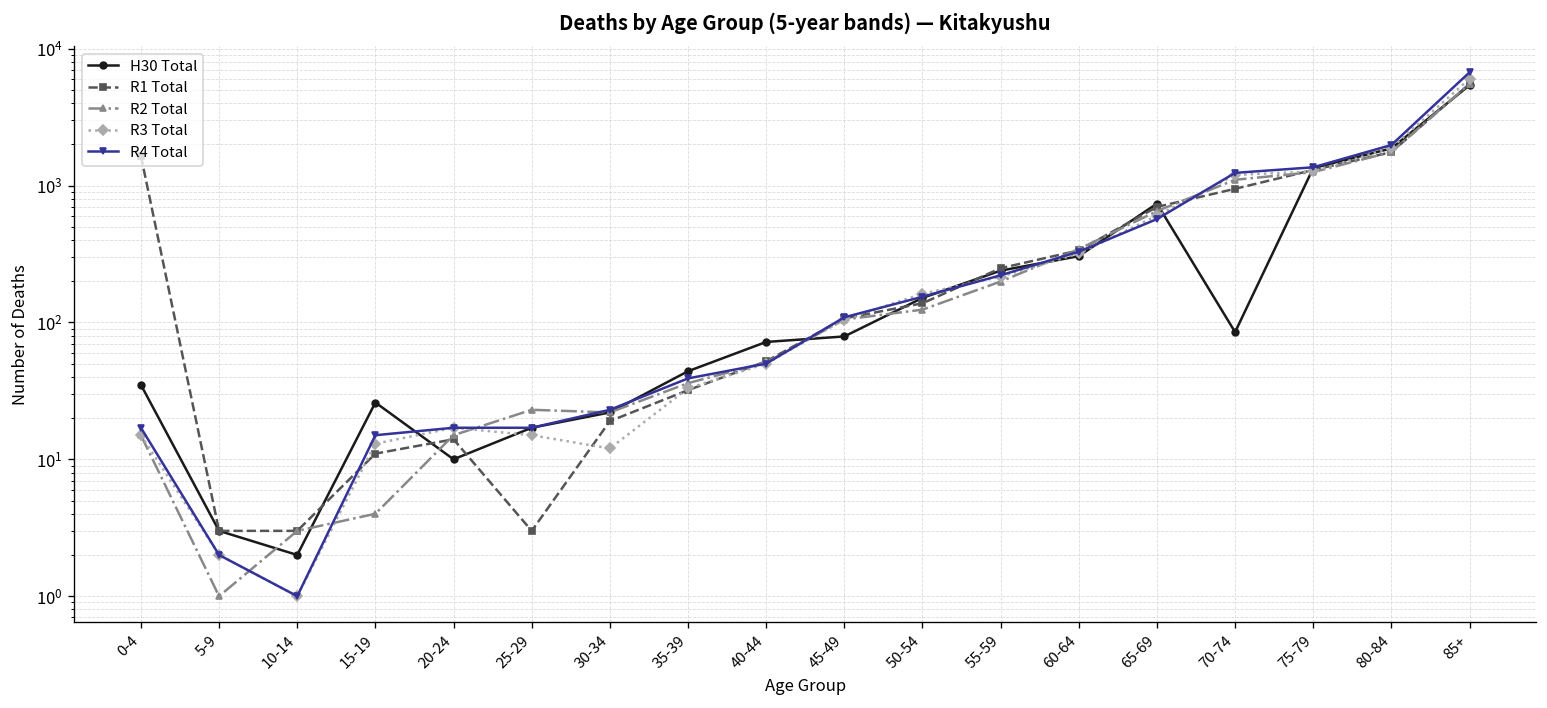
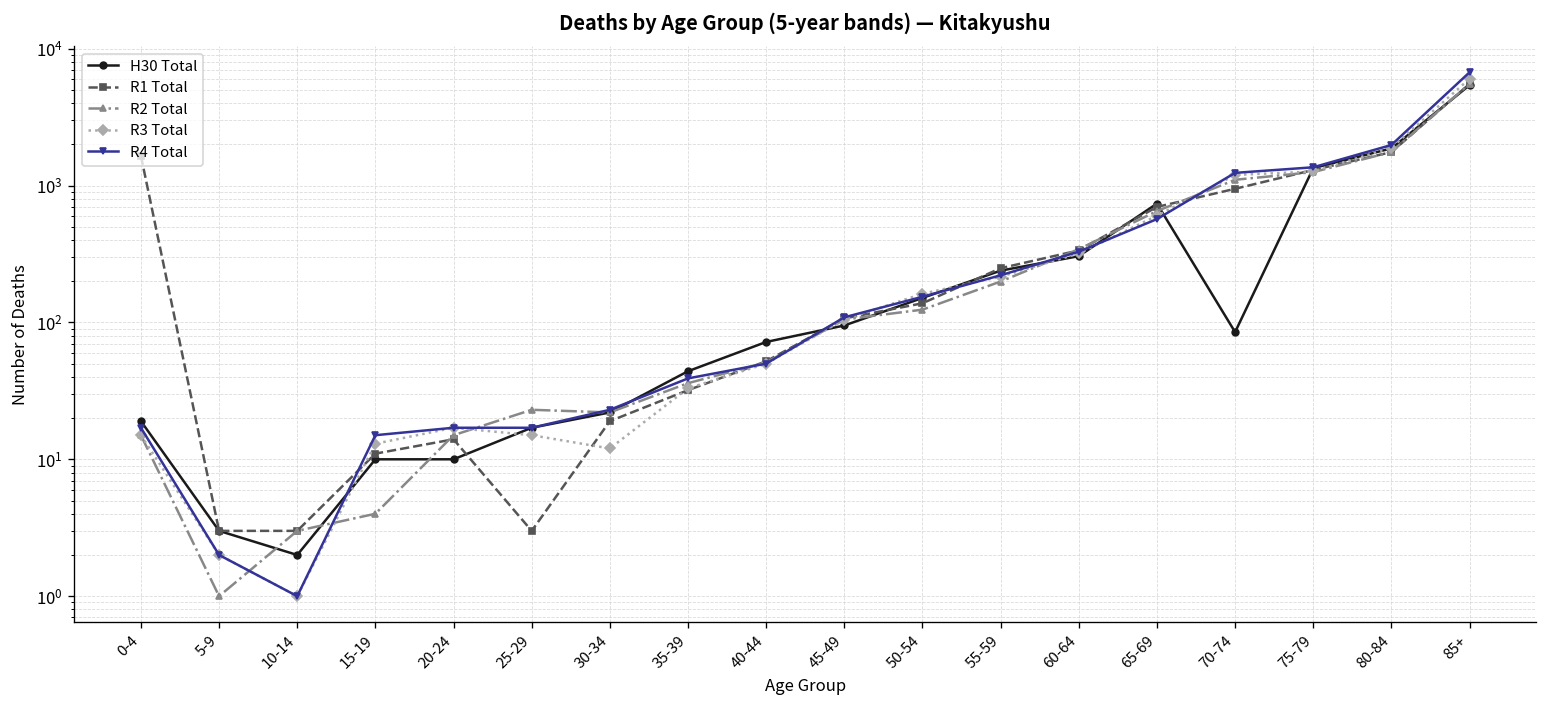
  {
    "H30 Total": {
-     "0-4": 35,
+     "0-4": 19,
      "10-14": 2,
-     "15-19": 26,
+     "15-19": 10,
      "20-24": 10,
      "35-39": 44,
      "40-44": 70,
-     "45-49": 80,
+     "45-49": 100,
      "65-69": 700,
      "70-74": 90
    },
    "R1 Total": {
      "15-19": 11,
      "20-24": 14,
      "25-29": 3,
      "30-34": 19,
      "50-54": 140,
      "65-69": 700,
      "70-74": 900
    },
    "R4 Total": {
      "0-4": 17,
      "15-19": 15,
      "35-39": 39,
      "65-69": 600,
      "85+": 7000
    }
  }
